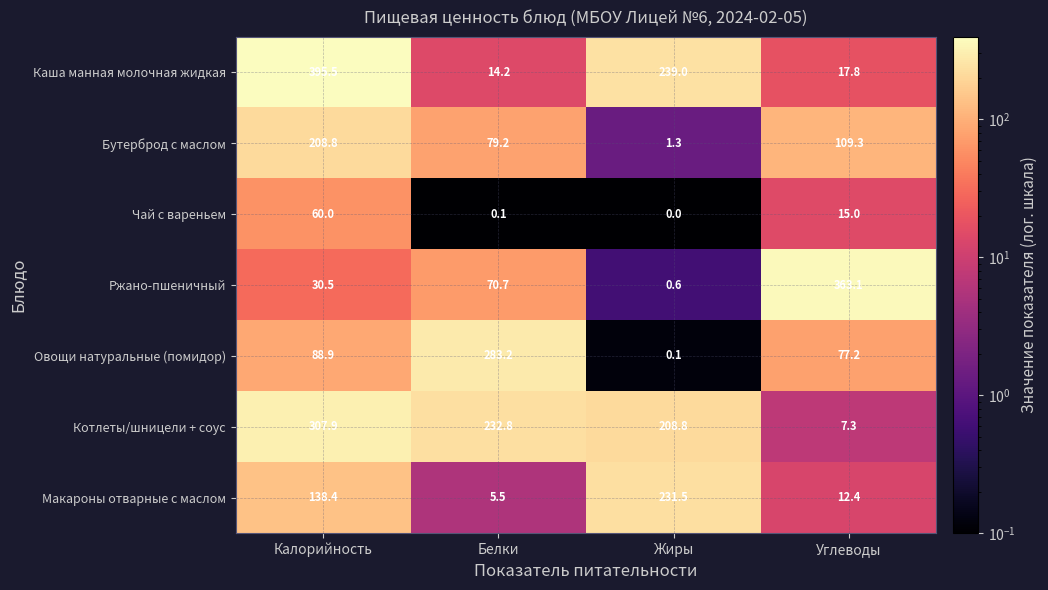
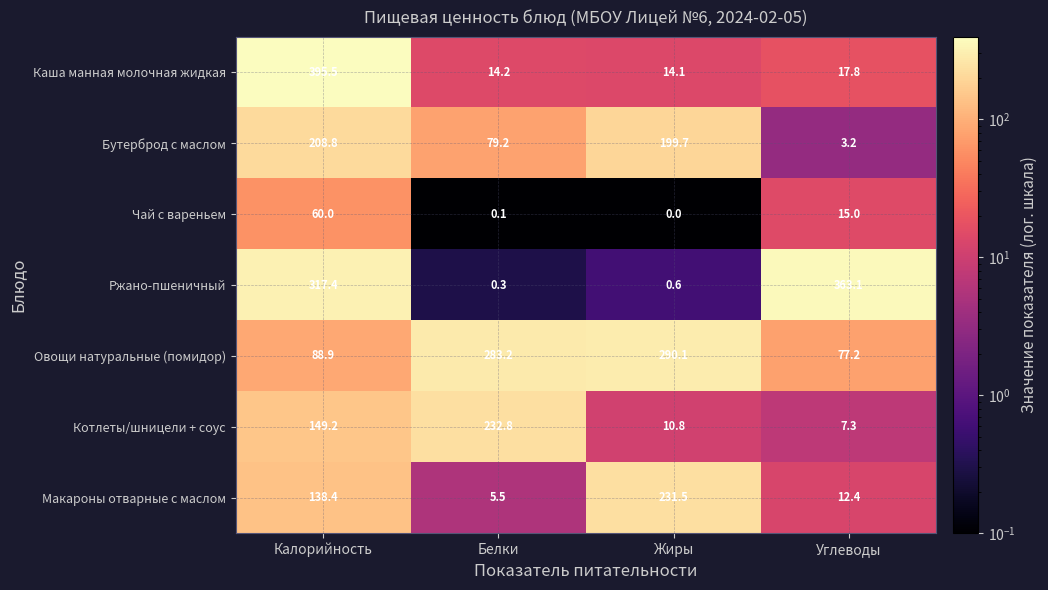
  {
    "Каша манная молочная жидкая": {
      "Калорийность": 395.5,
      "Белки": 14.2,
-     "Жиры": 239.0,
+     "Жиры": 14.1,
      "Углеводы": 17.8
    },
    "Бутерброд с маслом": {
      "Калорийность": 208.8,
      "Белки": 79.2,
-     "Жиры": 1.3,
-     "Углеводы": 109.3
+     "Жиры": 199.7,
+     "Углеводы": 3.2
    },
    "Чай с вареньем": {
      "Калорийность": 60.0,
      "Белки": 0.1,
      "Жиры": 0.0,
      "Углеводы": 15.0
    },
    "Ржано-пшеничный": {
-     "Калорийность": 30.5,
-     "Белки": 70.7,
+     "Калорийность": 317.4,
+     "Белки": 0.3,
      "Жиры": 0.6,
      "Углеводы": 363.1
    },
    "Овощи натуральные (помидор)": {
      "Калорийность": 88.9,
      "Белки": 283.2,
-     "Жиры": 0.1,
+     "Жиры": 290.1,
      "Углеводы": 77.2
    },
    "Котлеты/шницели + соус": {
-     "Калорийность": 307.9,
+     "Калорийность": 149.2,
      "Белки": 232.8,
-     "Жиры": 208.8,
+     "Жиры": 10.8,
      "Углеводы": 7.3
    },
    "Макароны отварные с маслом": {
      "Калорийность": 138.4,
      "Белки": 5.5,
      "Жиры": 231.5,
      "Углеводы": 12.4
    }
  }
